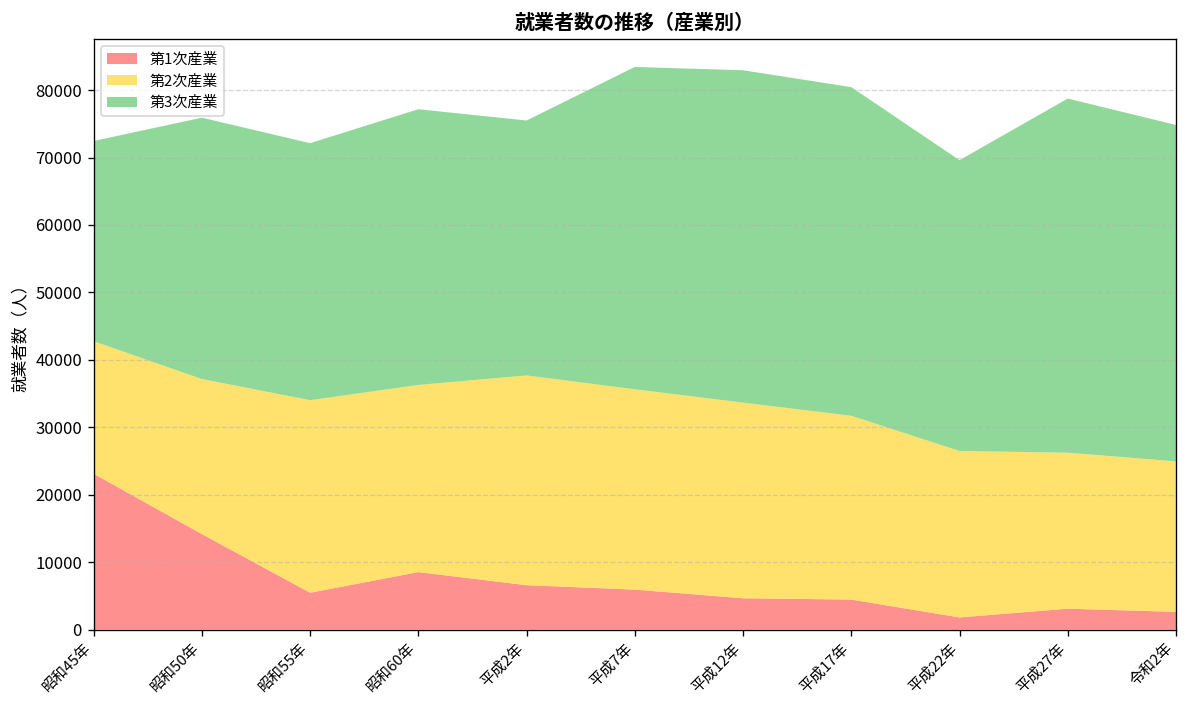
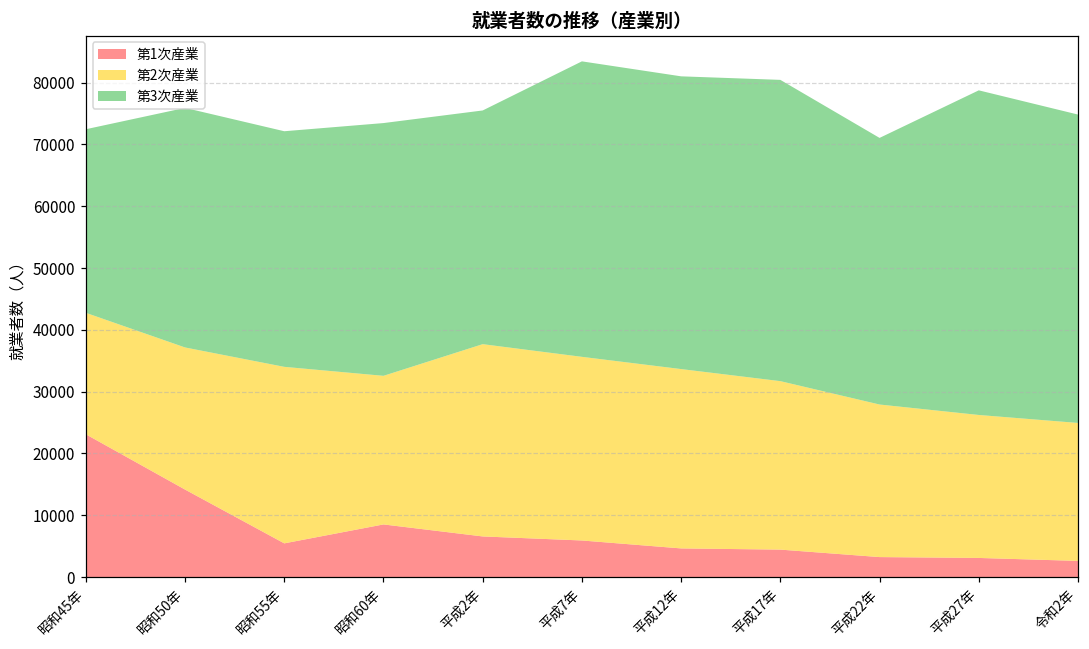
  {
    "第1次産業": {
      "昭和45年": 23000,
      "昭和50年": 14000,
      "昭和55年": 5000,
      "昭和60年": 9000,
      "平成2年": 7000,
      "平成7年": 6000,
      "平成12年": 5000,
      "平成17年": 4000,
-     "平成22年": 2000,
+     "平成22年": 3000,
      "平成27年": 3000,
      "令和2年": 3000
    },
    "第2次産業": {
      "昭和45年": 20000,
      "昭和50年": 23000,
      "昭和55年": 29000,
-     "昭和60年": 28000,
+     "昭和60年": 24000,
      "平成2年": 31000,
      "平成7年": 30000,
      "平成12年": 29000,
      "平成17年": 27000,
      "平成22年": 25000,
      "平成27年": 23000,
      "令和2年": 22000
    },
    "第3次産業": {
      "昭和45年": 30000,
      "昭和55年": 38000,
      "昭和60年": 41000,
      "平成2年": 38000,
      "平成7年": 48000,
-     "平成12年": 49000,
+     "平成12年": 47000,
      "平成17年": 49000,
      "平成22年": 43000,
      "平成27年": 53000,
      "令和2年": 50000
    }
  }
